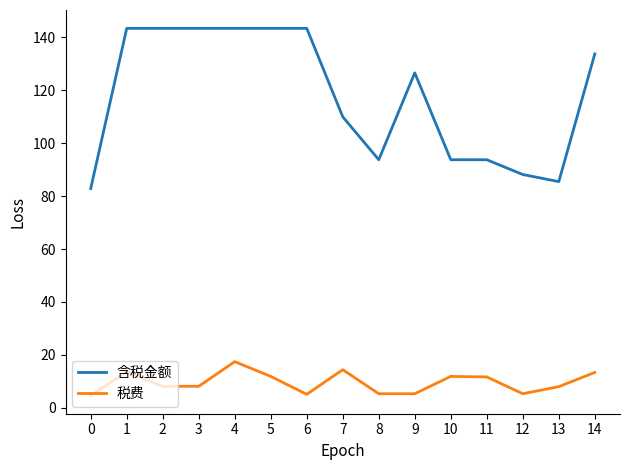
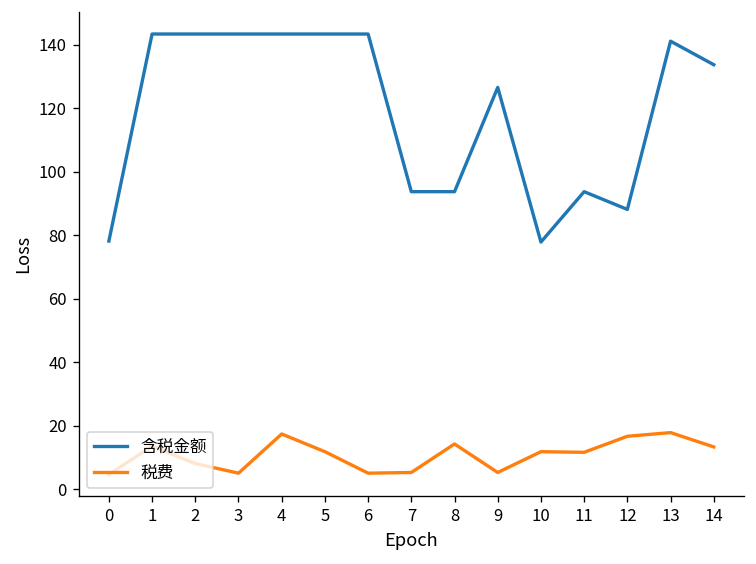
  {
    "含税金额": {
-     "0": 83,
+     "0": 78,
      "1": 143,
      "2": 143,
      "3": 143,
      "4": 143,
      "5": 143,
      "6": 143,
-     "7": 110,
+     "7": 94,
      "8": 94,
      "9": 127,
-     "10": 94,
+     "10": 78,
      "11": 94,
      "12": 88,
-     "13": 85,
+     "13": 141,
      "14": 134
    },
    "税费": {
-     "3": 8,
+     "3": 5,
      "4": 17,
      "5": 12,
      "6": 5,
-     "7": 14,
-     "8": 5,
+     "7": 5,
+     "8": 14,
      "9": 5,
      "10": 12,
      "11": 12,
-     "12": 5,
-     "13": 8,
+     "12": 17,
+     "13": 18,
      "14": 13
    }
  }
